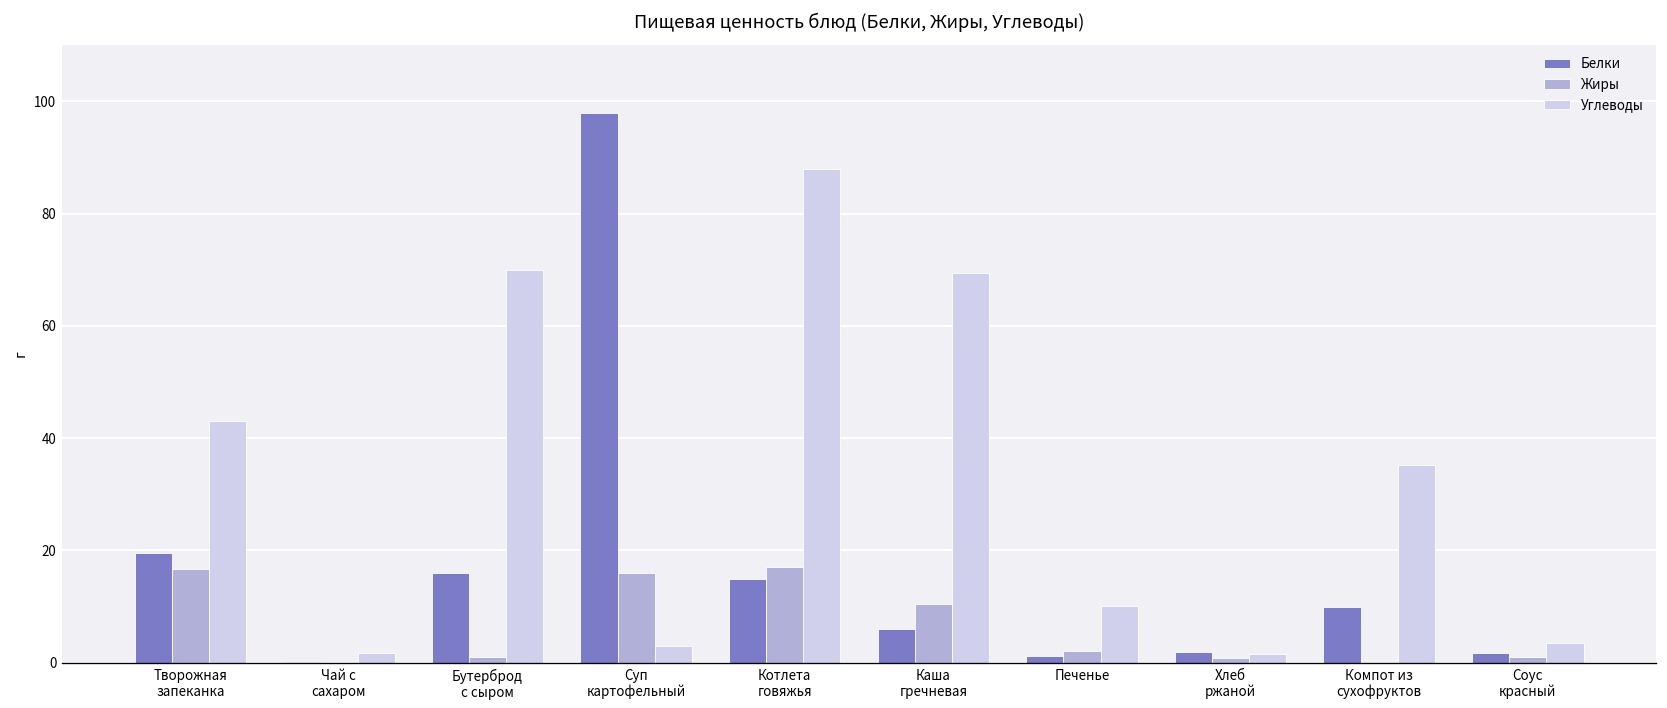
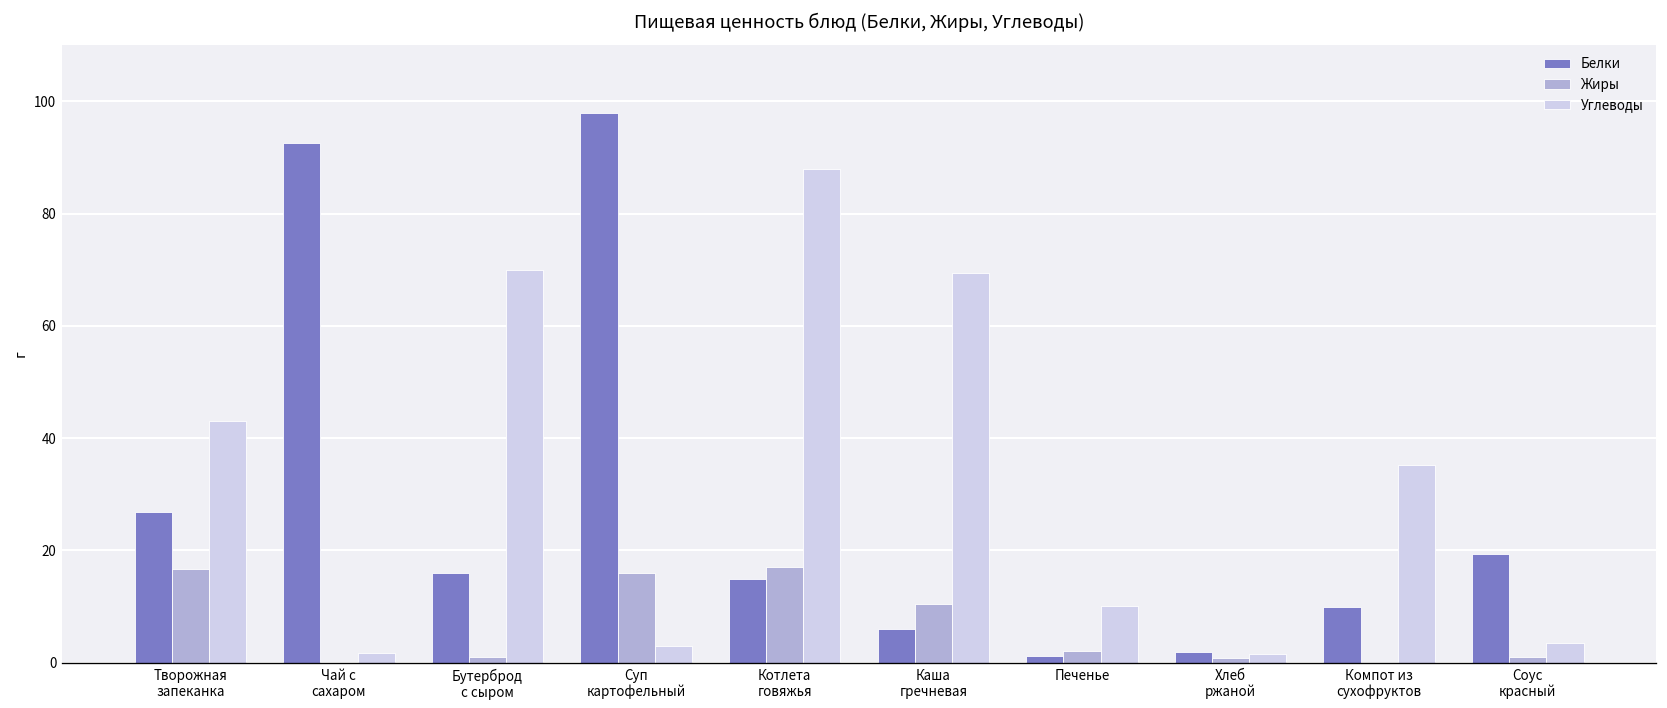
  {
    "Белки": {
-     "Творожная запеканка": 20,
-     "Чай с сахаром": 0,
+     "Творожная запеканка": 27,
+     "Чай с сахаром": 93,
      "Бутерброд с сыром": 16,
      "Суп картофельный": 98,
      "Котлета говяжья": 15,
      "Каша гречневая": 6,
      "Печенье": 1,
      "Хлеб ржаной": 2,
      "Компот из сухофруктов": 10,
-     "Соус красный": 2
+     "Соус красный": 19
    }
  }
